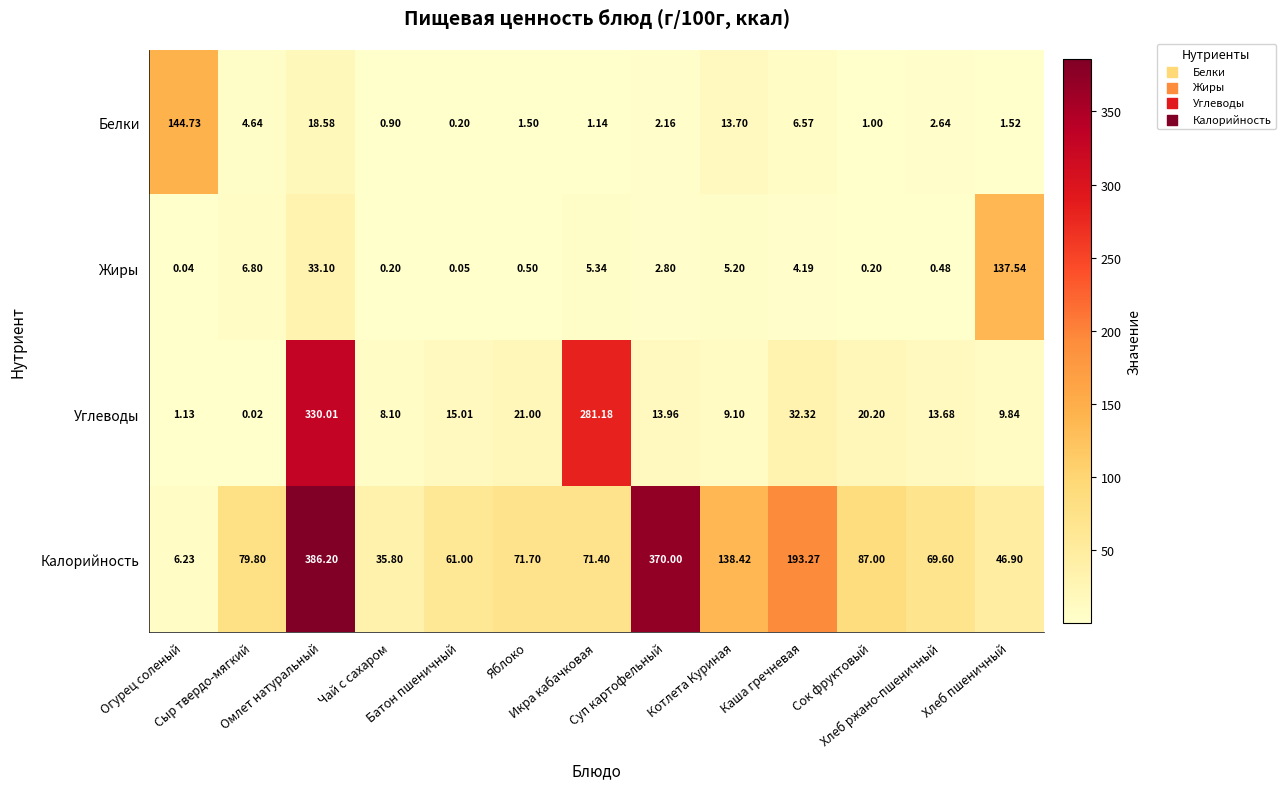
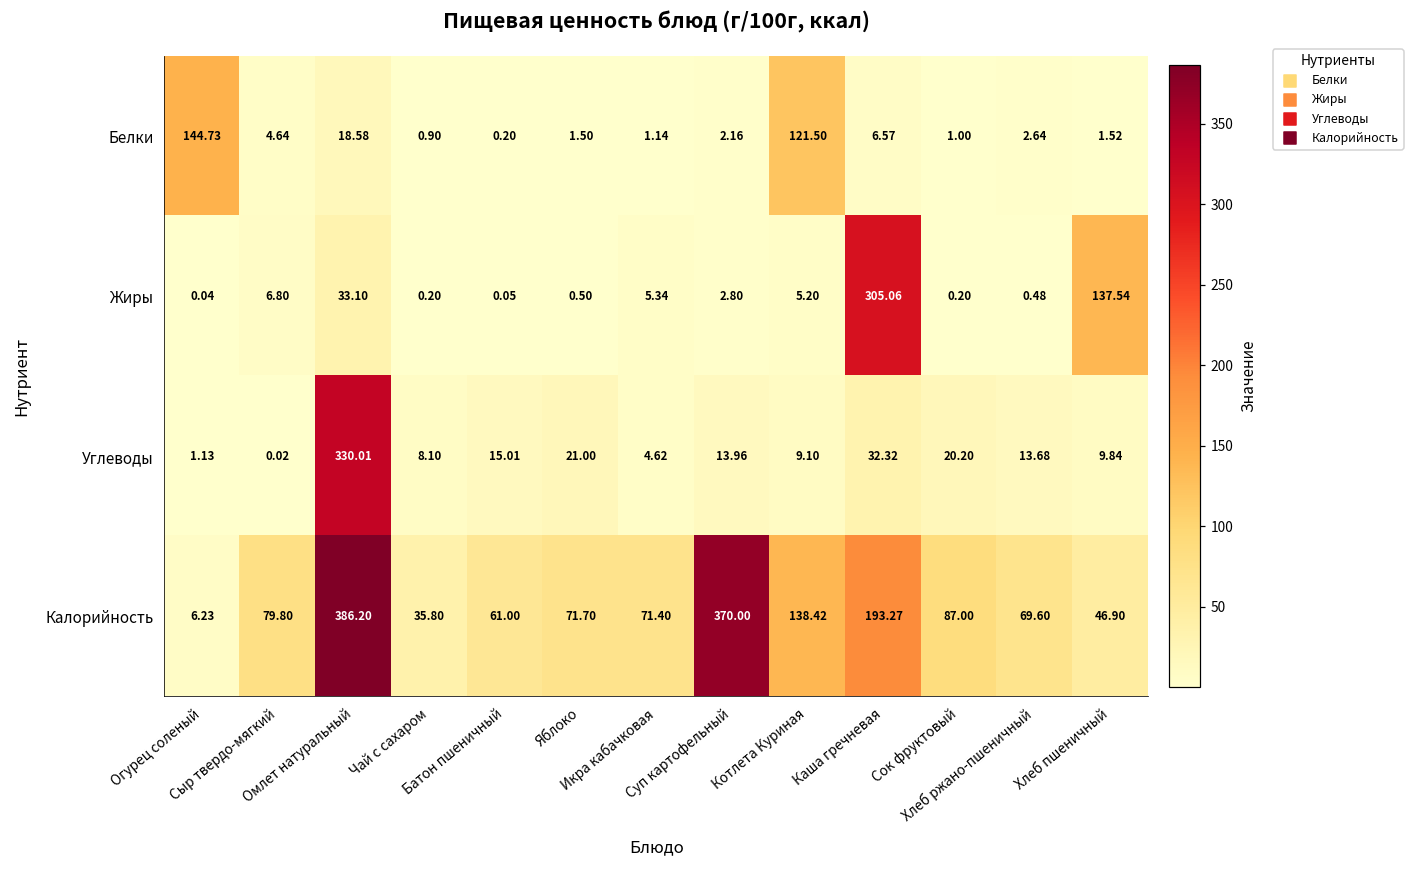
  {
    "Белки": {
      "Огурец соленый": 144.73,
      "Сыр твердо-мягкий": 4.64,
      "Омлет натуральный": 18.58,
      "Чай с сахаром": 0.90,
      "Батон пшеничный": 0.20,
      "Яблоко": 1.50,
      "Икра кабачковая": 1.14,
      "Суп картофельный": 2.16,
-     "Котлета Куриная": 13.70,
+     "Котлета Куриная": 121.50,
      "Каша гречневая": 6.57,
      "Сок фруктовый": 1.00,
      "Хлеб ржано-пшеничный": 2.64,
      "Хлеб пшеничный": 1.52
    },
    "Жиры": {
      "Огурец соленый": 0.04,
      "Сыр твердо-мягкий": 6.80,
      "Омлет натуральный": 33.10,
      "Чай с сахаром": 0.20,
      "Батон пшеничный": 0.05,
      "Яблоко": 0.50,
      "Икра кабачковая": 5.34,
      "Суп картофельный": 2.80,
      "Котлета Куриная": 5.20,
-     "Каша гречневая": 4.19,
+     "Каша гречневая": 305.06,
      "Сок фруктовый": 0.20,
      "Хлеб ржано-пшеничный": 0.48,
      "Хлеб пшеничный": 137.54
    },
    "Углеводы": {
      "Огурец соленый": 1.13,
      "Сыр твердо-мягкий": 0.02,
      "Омлет натуральный": 330.01,
      "Чай с сахаром": 8.10,
      "Батон пшеничный": 15.01,
      "Яблоко": 21.00,
-     "Икра кабачковая": 281.18,
+     "Икра кабачковая": 4.62,
      "Суп картофельный": 13.96,
      "Котлета Куриная": 9.10,
      "Каша гречневая": 32.32,
      "Сок фруктовый": 20.20,
      "Хлеб ржано-пшеничный": 13.68,
      "Хлеб пшеничный": 9.84
    },
    "Калорийность": {
      "Огурец соленый": 6.23,
      "Сыр твердо-мягкий": 79.80,
      "Омлет натуральный": 386.20,
      "Чай с сахаром": 35.80,
      "Батон пшеничный": 61.00,
      "Яблоко": 71.70,
      "Икра кабачковая": 71.40,
      "Суп картофельный": 370.00,
      "Котлета Куриная": 138.42,
      "Каша гречневая": 193.27,
      "Сок фруктовый": 87.00,
      "Хлеб ржано-пшеничный": 69.60,
      "Хлеб пшеничный": 46.90
    }
  }
